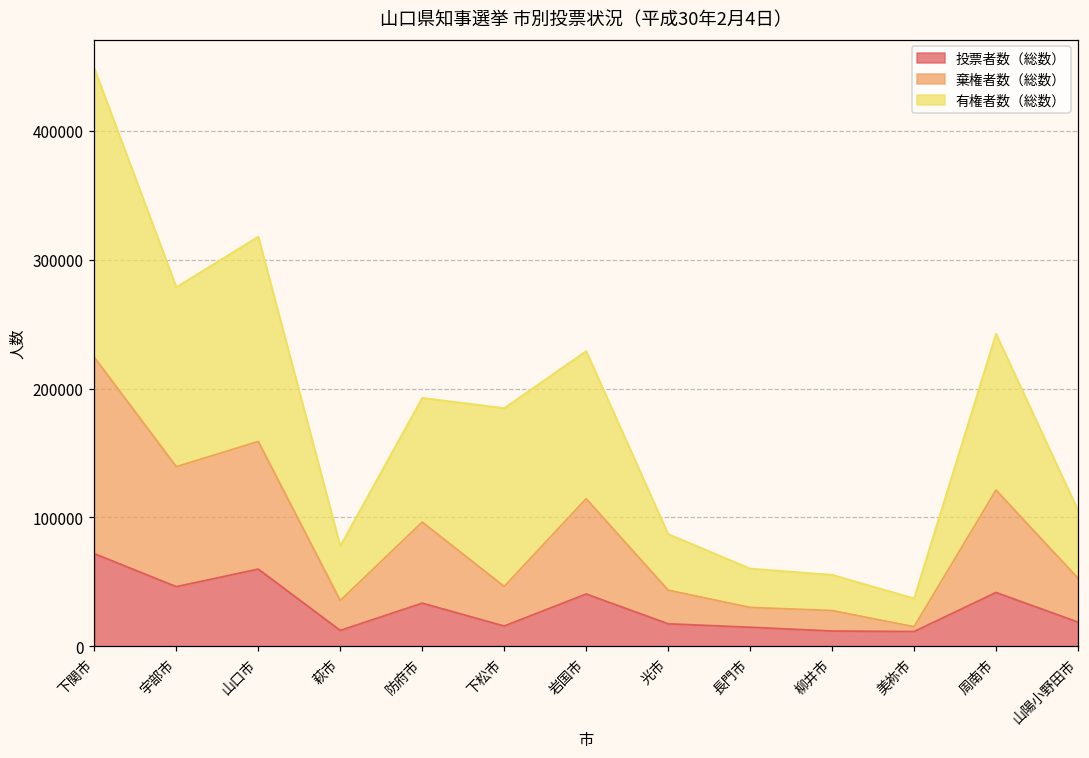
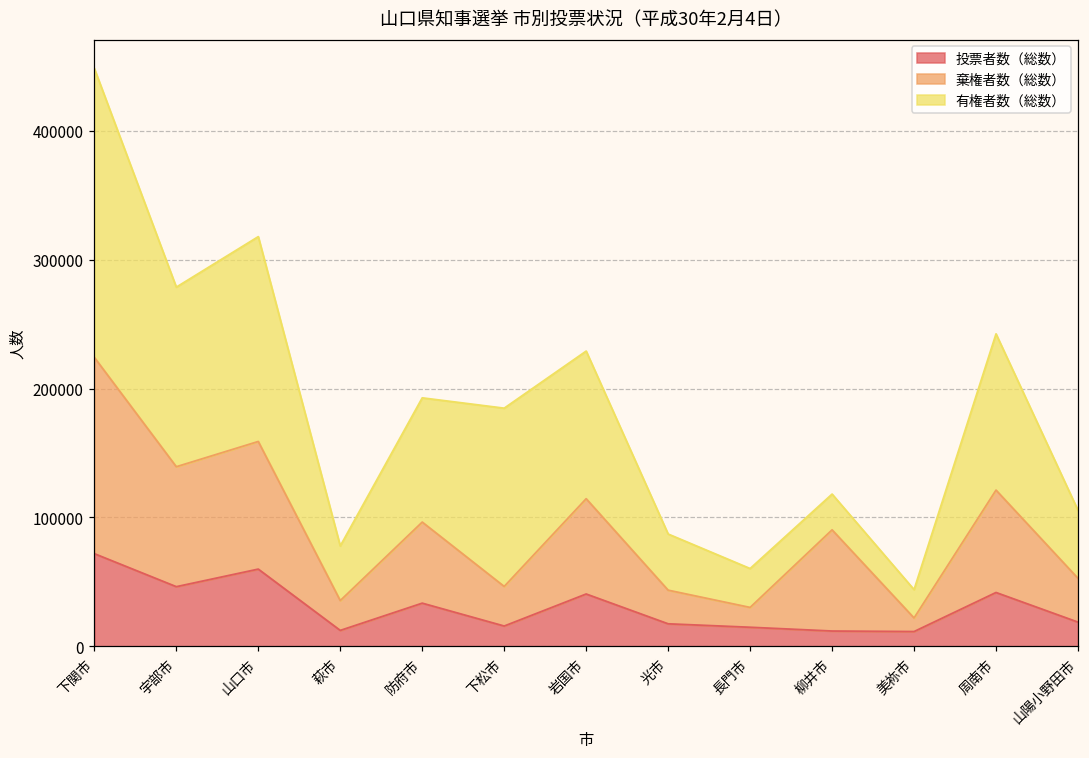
  {
    "投票者数（総数）": {
      "下関市": 72000,
      "宇部市": 46000,
      "山口市": 60000,
      "萩市": 12000,
      "防府市": 33000,
      "下松市": 16000,
      "岩国市": 41000,
      "光市": 17000,
      "長門市": 15000,
      "柳井市": 12000,
      "美祢市": 11000,
      "周南市": 42000,
      "山陽小野田市": 19000
    },
    "棄権者数（総数）": {
      "下関市": 152000,
      "宇部市": 93000,
      "山口市": 99000,
      "萩市": 23000,
      "防府市": 63000,
      "下松市": 31000,
      "岩国市": 74000,
      "光市": 26000,
      "長門市": 15000,
-     "柳井市": 16000,
-     "美祢市": 4000,
+     "柳井市": 79000,
+     "美祢市": 11000,
      "周南市": 79000,
      "山陽小野田市": 34000
    },
    "有権者数（総数）": {
      "下関市": 224000,
      "宇部市": 139000,
      "山口市": 159000,
      "萩市": 42000,
      "防府市": 96000,
      "下松市": 138000,
      "岩国市": 115000,
      "光市": 44000,
      "長門市": 30000,
      "柳井市": 28000,
      "美祢市": 22000,
      "周南市": 121000,
      "山陽小野田市": 53000
    }
  }
